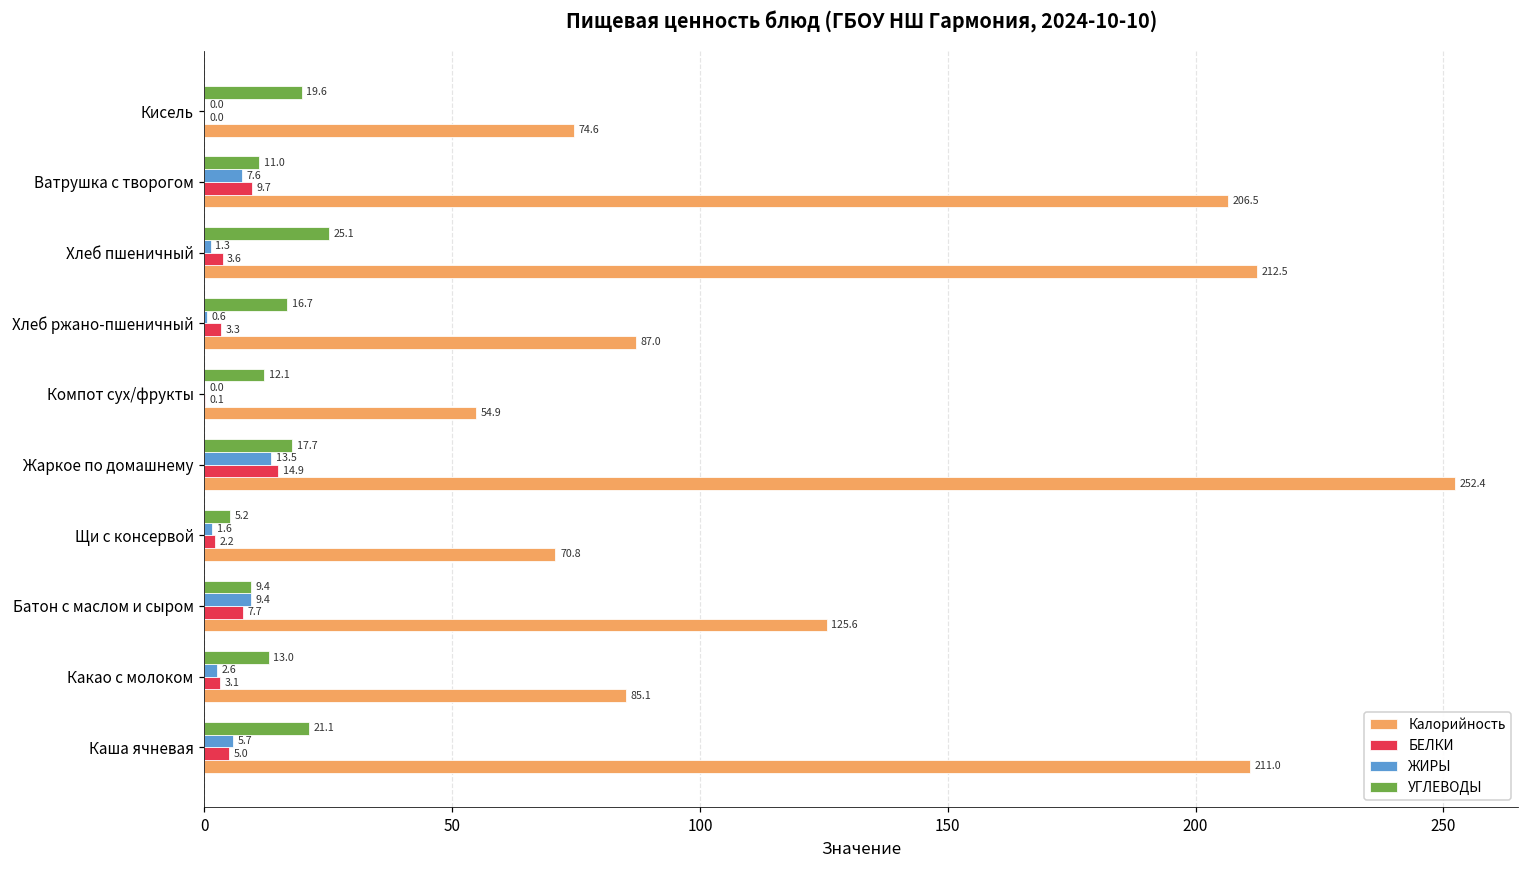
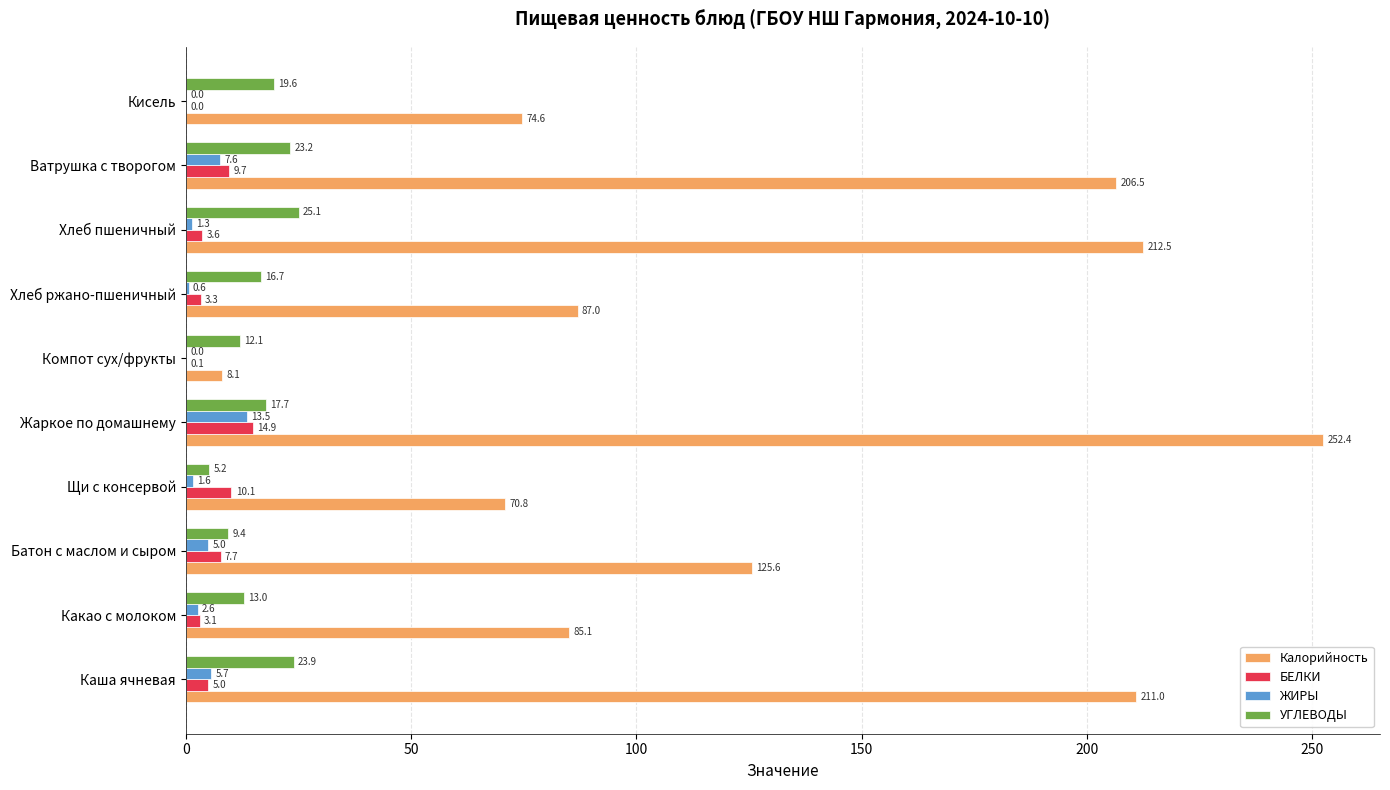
  {
    "Калорийность": {
      "Кисель": 74.6,
      "Ватрушка с творогом": 206.5,
      "Хлеб пшеничный": 212.5,
      "Хлеб ржано-пшеничный": 87.0,
-     "Компот сух/фрукты": 54.9,
+     "Компот сух/фрукты": 8.1,
      "Жаркое по домашнему": 252.4,
      "Щи с консервой": 70.8,
      "Батон с маслом и сыром": 125.6,
      "Какао с молоком": 85.1,
      "Каша ячневая": 211.0
    },
    "БЕЛКИ": {
      "Кисель": 0.0,
      "Ватрушка с творогом": 9.7,
      "Хлеб пшеничный": 3.6,
      "Хлеб ржано-пшеничный": 3.3,
      "Компот сух/фрукты": 0.1,
      "Жаркое по домашнему": 14.9,
-     "Щи с консервой": 2.2,
+     "Щи с консервой": 10.1,
      "Батон с маслом и сыром": 7.7,
      "Какао с молоком": 3.1,
      "Каша ячневая": 5.0
    },
    "ЖИРЫ": {
      "Кисель": 0.0,
      "Ватрушка с творогом": 7.6,
      "Хлеб пшеничный": 1.3,
      "Хлеб ржано-пшеничный": 0.6,
      "Компот сух/фрукты": 0.0,
      "Жаркое по домашнему": 13.5,
      "Щи с консервой": 1.6,
-     "Батон с маслом и сыром": 9.4,
+     "Батон с маслом и сыром": 5.0,
      "Какао с молоком": 2.6,
      "Каша ячневая": 5.7
    },
    "УГЛЕВОДЫ": {
      "Кисель": 19.6,
-     "Ватрушка с творогом": 11.0,
+     "Ватрушка с творогом": 23.2,
      "Хлеб пшеничный": 25.1,
      "Хлеб ржано-пшеничный": 16.7,
      "Компот сух/фрукты": 12.1,
      "Жаркое по домашнему": 17.7,
      "Щи с консервой": 5.2,
      "Батон с маслом и сыром": 9.4,
      "Какао с молоком": 13.0,
-     "Каша ячневая": 21.1
+     "Каша ячневая": 23.9
    }
  }
